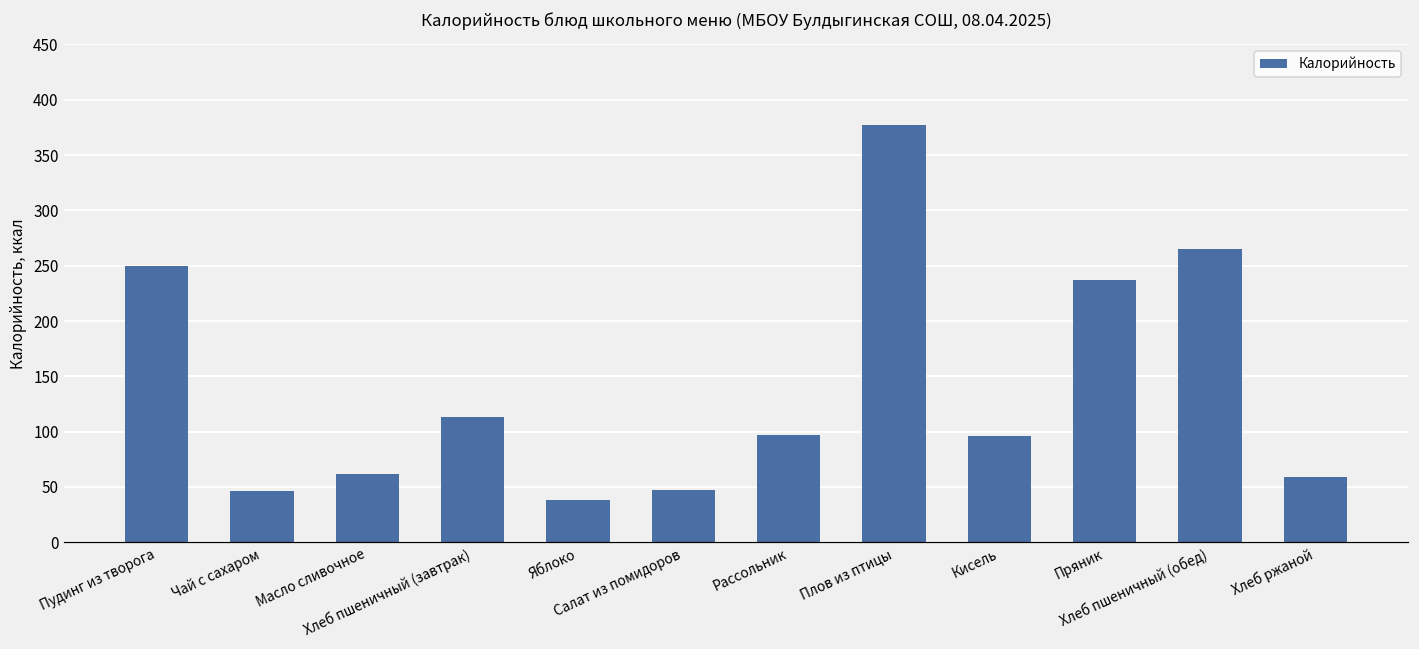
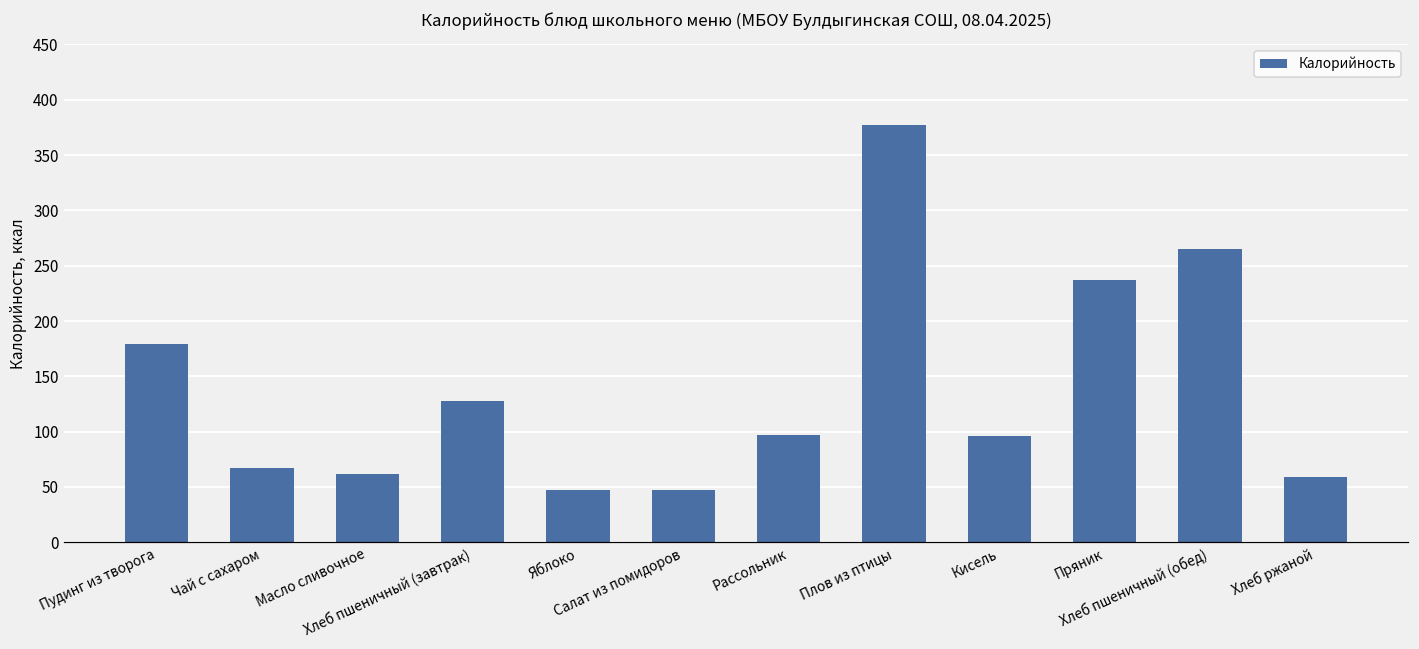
  {
-   "Пудинг из творога": 250,
-   "Чай с сахаром": 46,
+   "Пудинг из творога": 179,
+   "Чай с сахаром": 67,
    "Масло сливочное": 62,
-   "Хлеб пшеничный (завтрак)": 113,
-   "Яблоко": 38,
+   "Хлеб пшеничный (завтрак)": 127,
+   "Яблоко": 47,
    "Салат из помидоров": 47,
    "Рассольник": 97,
    "Плов из птицы": 377,
    "Кисель": 96,
    "Пряник": 237,
    "Хлеб пшеничный (обед)": 265,
    "Хлеб ржаной": 59
  }
